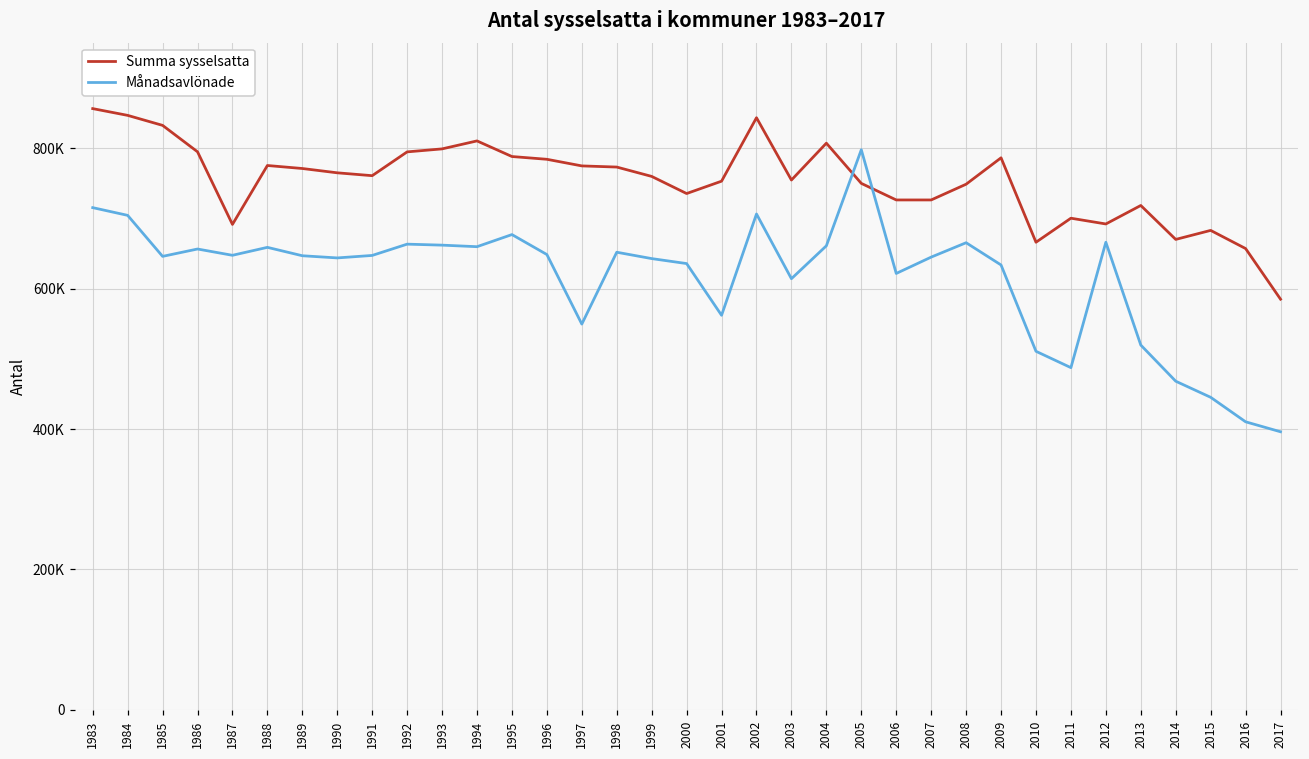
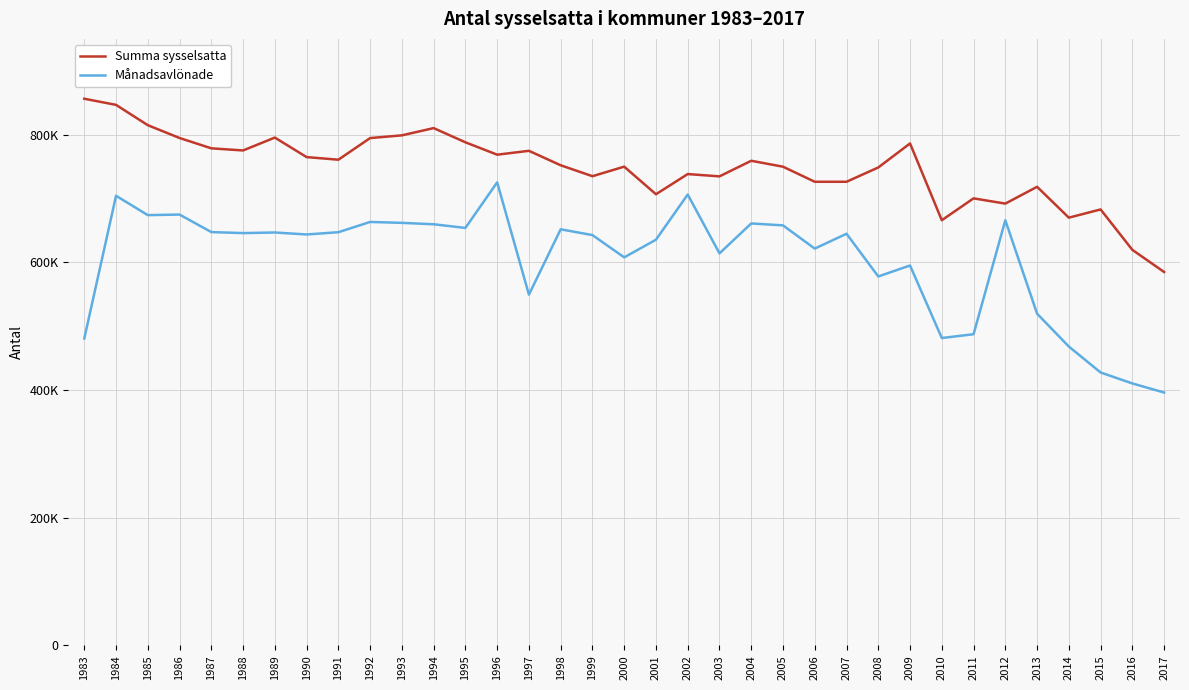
  {
    "Summa sysselsatta": {
      "1983": 860000,
      "1984": 850000,
-     "1985": 830000,
+     "1985": 810000,
      "1986": 790000,
-     "1987": 690000,
+     "1987": 780000,
      "1988": 780000,
-     "1989": 770000,
+     "1989": 800000,
      "1990": 760000,
      "1991": 760000,
      "1992": 790000,
      "1993": 800000,
      "1994": 810000,
      "1995": 790000,
-     "1996": 780000,
+     "1996": 770000,
      "1997": 770000,
-     "1998": 770000,
-     "1999": 760000,
-     "2000": 740000,
-     "2001": 750000,
-     "2002": 840000,
-     "2003": 750000,
-     "2004": 810000,
+     "1998": 750000,
+     "1999": 730000,
+     "2000": 750000,
+     "2001": 710000,
+     "2002": 740000,
+     "2003": 730000,
+     "2004": 760000,
      "2005": 750000,
      "2006": 730000,
      "2007": 730000,
      "2008": 750000,
      "2009": 790000,
      "2010": 670000,
      "2011": 700000,
      "2012": 690000,
      "2013": 720000,
      "2014": 670000,
      "2015": 680000,
-     "2016": 660000,
+     "2016": 620000,
      "2017": 580000
    },
    "Månadsavlönade": {
-     "1983": 720000,
+     "1983": 480000,
      "1984": 700000,
-     "1985": 650000,
-     "1986": 660000,
+     "1985": 670000,
+     "1986": 670000,
      "1987": 650000,
-     "1988": 660000,
+     "1988": 650000,
      "1989": 650000,
      "1990": 640000,
      "1991": 650000,
      "1992": 660000,
      "1993": 660000,
      "1994": 660000,
-     "1995": 680000,
-     "1996": 650000,
+     "1995": 650000,
+     "1996": 730000,
      "1997": 550000,
      "1998": 650000,
      "1999": 640000,
-     "2000": 640000,
-     "2001": 560000,
+     "2000": 610000,
+     "2001": 640000,
      "2002": 710000,
      "2003": 610000,
      "2004": 660000,
-     "2005": 800000,
+     "2005": 660000,
      "2006": 620000,
      "2007": 640000,
-     "2008": 670000,
-     "2009": 630000,
-     "2010": 510000,
+     "2008": 580000,
+     "2009": 600000,
+     "2010": 480000,
      "2011": 490000,
      "2012": 670000,
      "2013": 520000,
      "2014": 470000,
-     "2015": 450000,
+     "2015": 430000,
      "2016": 410000,
      "2017": 400000
    }
  }
